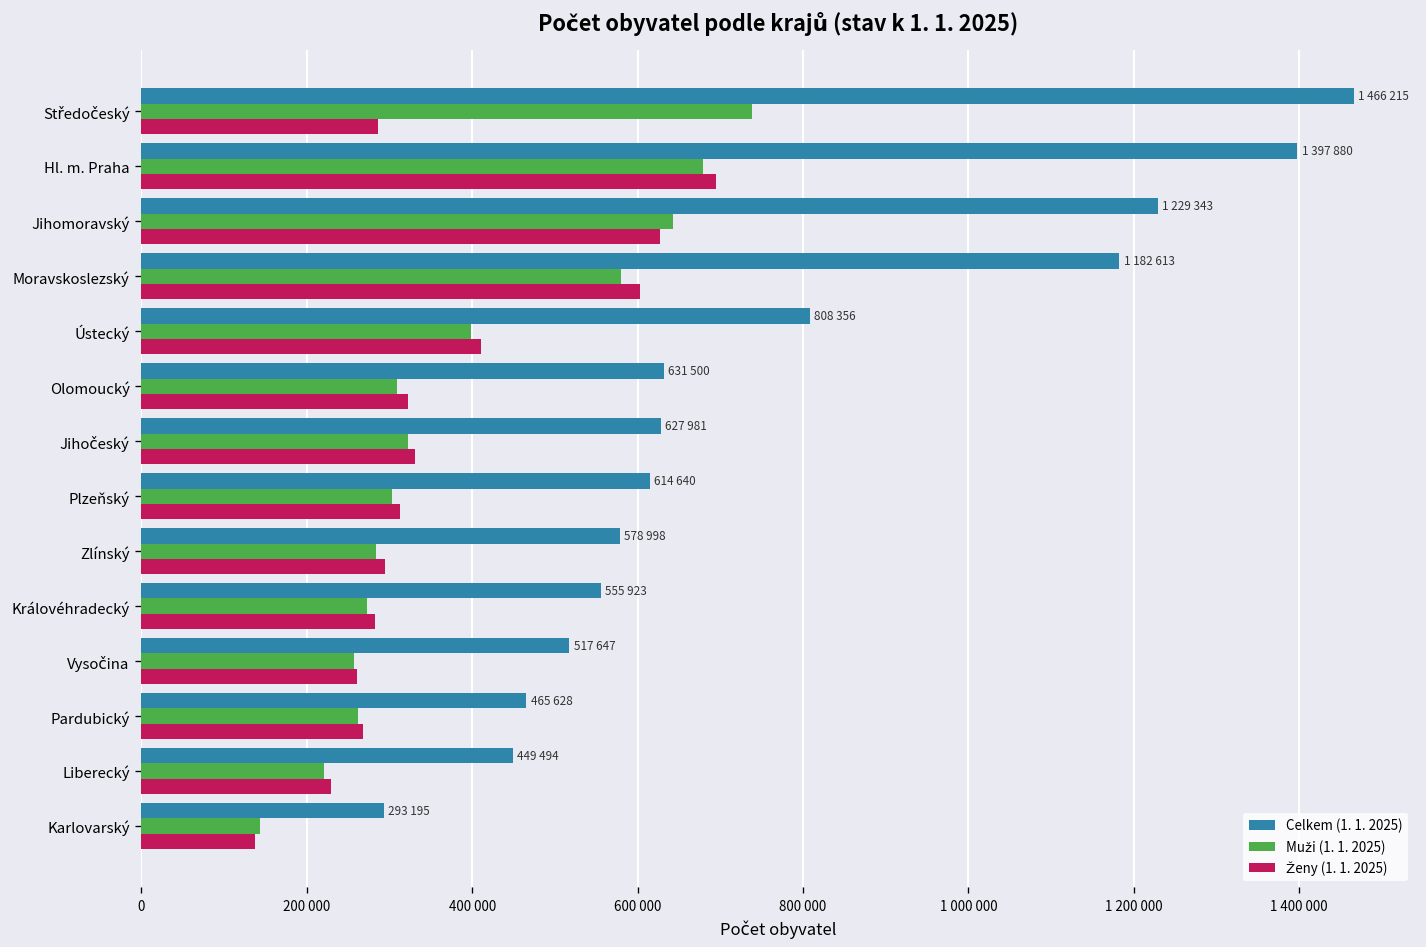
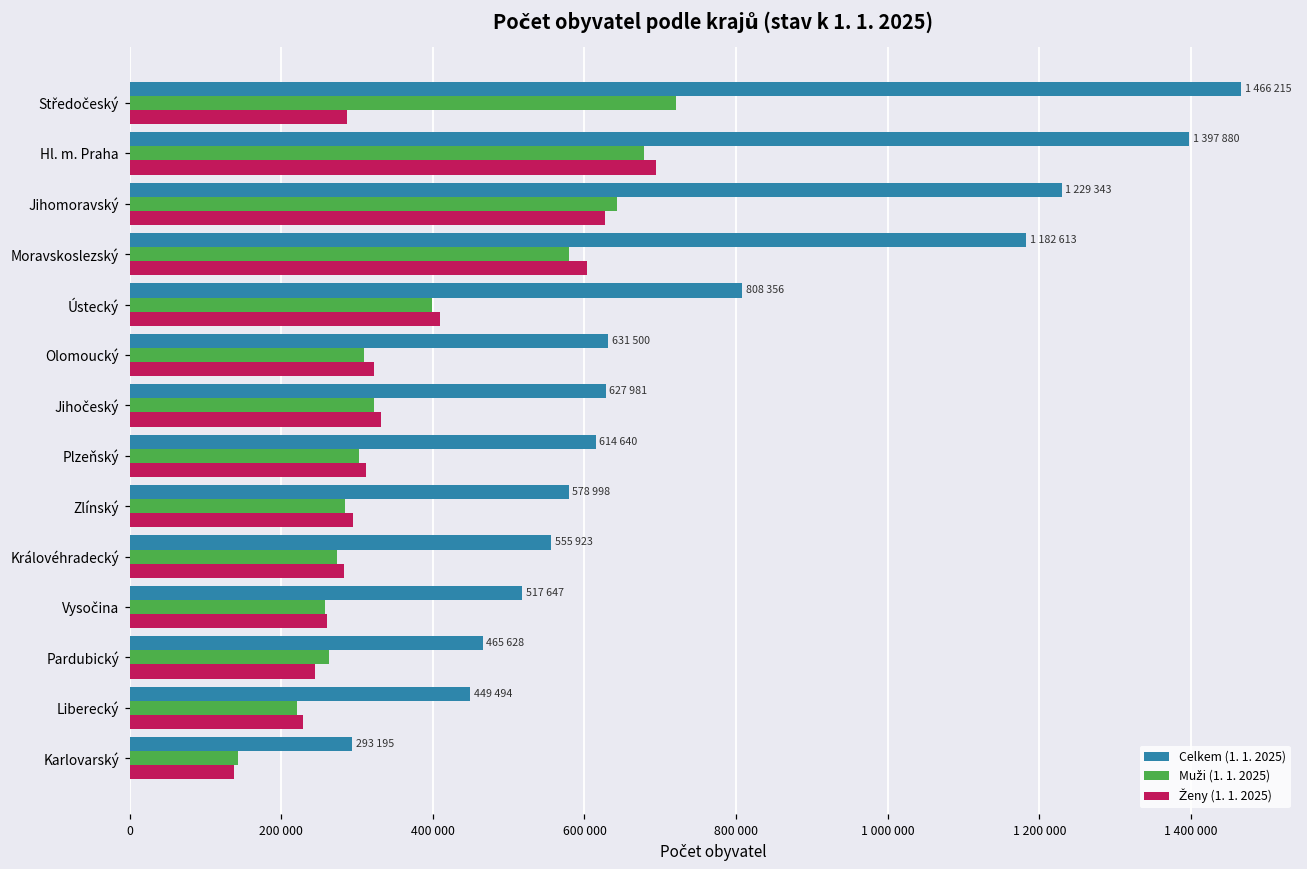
  {
    "Muži (1. 1. 2025)": {
-     "Středočeský": 740000,
+     "Středočeský": 720000,
      "Hl. m. Praha": 680000,
      "Jihomoravský": 640000,
      "Moravskoslezský": 580000,
      "Ústecký": 400000,
      "Olomoucký": 310000,
      "Jihočeský": 320000,
      "Plzeňský": 300000,
      "Zlínský": 280000,
      "Královéhradecký": 270000,
      "Vysočina": 260000,
      "Pardubický": 260000,
      "Liberecký": 220000,
      "Karlovarský": 140000
    },
    "Ženy (1. 1. 2025)": {
      "Středočeský": 290000,
      "Hl. m. Praha": 690000,
      "Jihomoravský": 630000,
      "Moravskoslezský": 600000,
      "Ústecký": 410000,
      "Olomoucký": 320000,
      "Jihočeský": 330000,
      "Plzeňský": 310000,
      "Zlínský": 290000,
      "Královéhradecký": 280000,
      "Vysočina": 260000,
-     "Pardubický": 270000,
+     "Pardubický": 240000,
      "Liberecký": 230000,
      "Karlovarský": 140000
    }
  }
